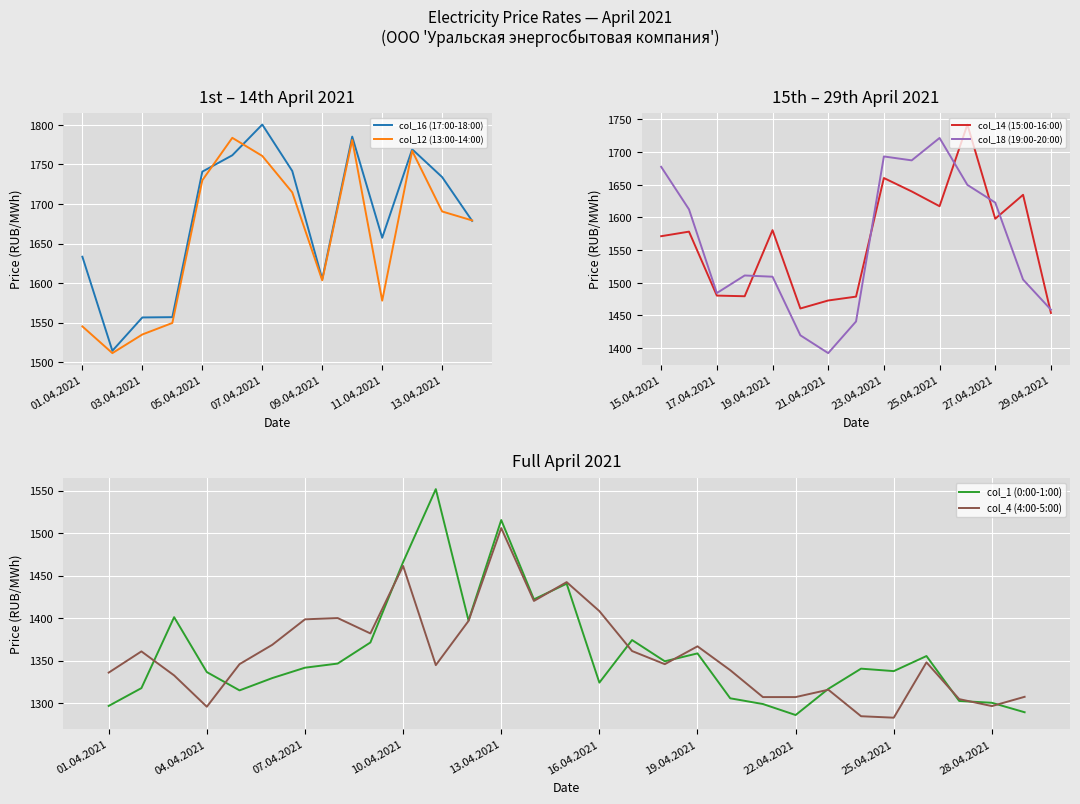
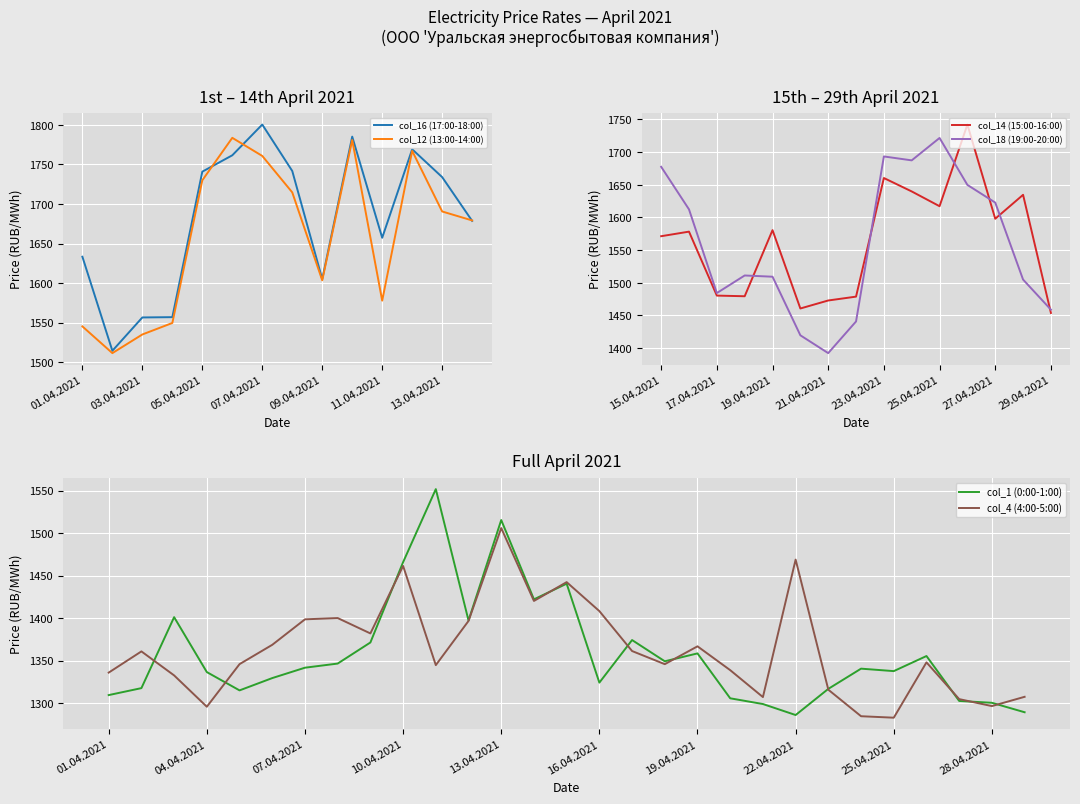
  {
    "1st – 14th April 2021": {
      "col_16 (17:00-18:00)": {
        "01.04.2021": 1630,
        "03.04.2021": 1560,
        "05.04.2021": 1740,
        "07.04.2021": 1800,
        "11.04.2021": 1660,
        "13.04.2021": 1730
      },
      "col_12 (13:00-14:00)": {
        "01.04.2021": 1550,
        "03.04.2021": 1530,
        "05.04.2021": 1730,
        "07.04.2021": 1760,
        "11.04.2021": 1580,
        "13.04.2021": 1690
      }
    },
    "15th – 29th April 2021": {
      "col_14 (15:00-16:00)": {
        "15.04.2021": 1570,
        "17.04.2021": 1480,
        "19.04.2021": 1580,
        "21.04.2021": 1470,
        "23.04.2021": 1660,
        "25.04.2021": 1620,
        "27.04.2021": 1600,
        "29.04.2021": 1450
      },
      "col_18 (19:00-20:00)": {
        "15.04.2021": 1680,
        "17.04.2021": 1480,
        "19.04.2021": 1510,
        "21.04.2021": 1390,
        "23.04.2021": 1690,
        "25.04.2021": 1720,
        "27.04.2021": 1620,
        "29.04.2021": 1460
      }
    },
    "Full April 2021": {
      "col_1 (0:00-1:00)": {
-       "01.04.2021": 1300,
+       "01.04.2021": 1310,
        "04.04.2021": 1340,
        "07.04.2021": 1340,
        "10.04.2021": 1470,
        "13.04.2021": 1520,
        "16.04.2021": 1320,
        "19.04.2021": 1360,
        "22.04.2021": 1290,
        "25.04.2021": 1340,
        "28.04.2021": 1300
      },
      "col_4 (4:00-5:00)": {
        "01.04.2021": 1340,
        "04.04.2021": 1300,
        "07.04.2021": 1400,
        "10.04.2021": 1460,
        "13.04.2021": 1510,
        "16.04.2021": 1410,
        "19.04.2021": 1370,
-       "22.04.2021": 1310,
+       "22.04.2021": 1470,
        "25.04.2021": 1280,
        "28.04.2021": 1300
      }
    }
  }
